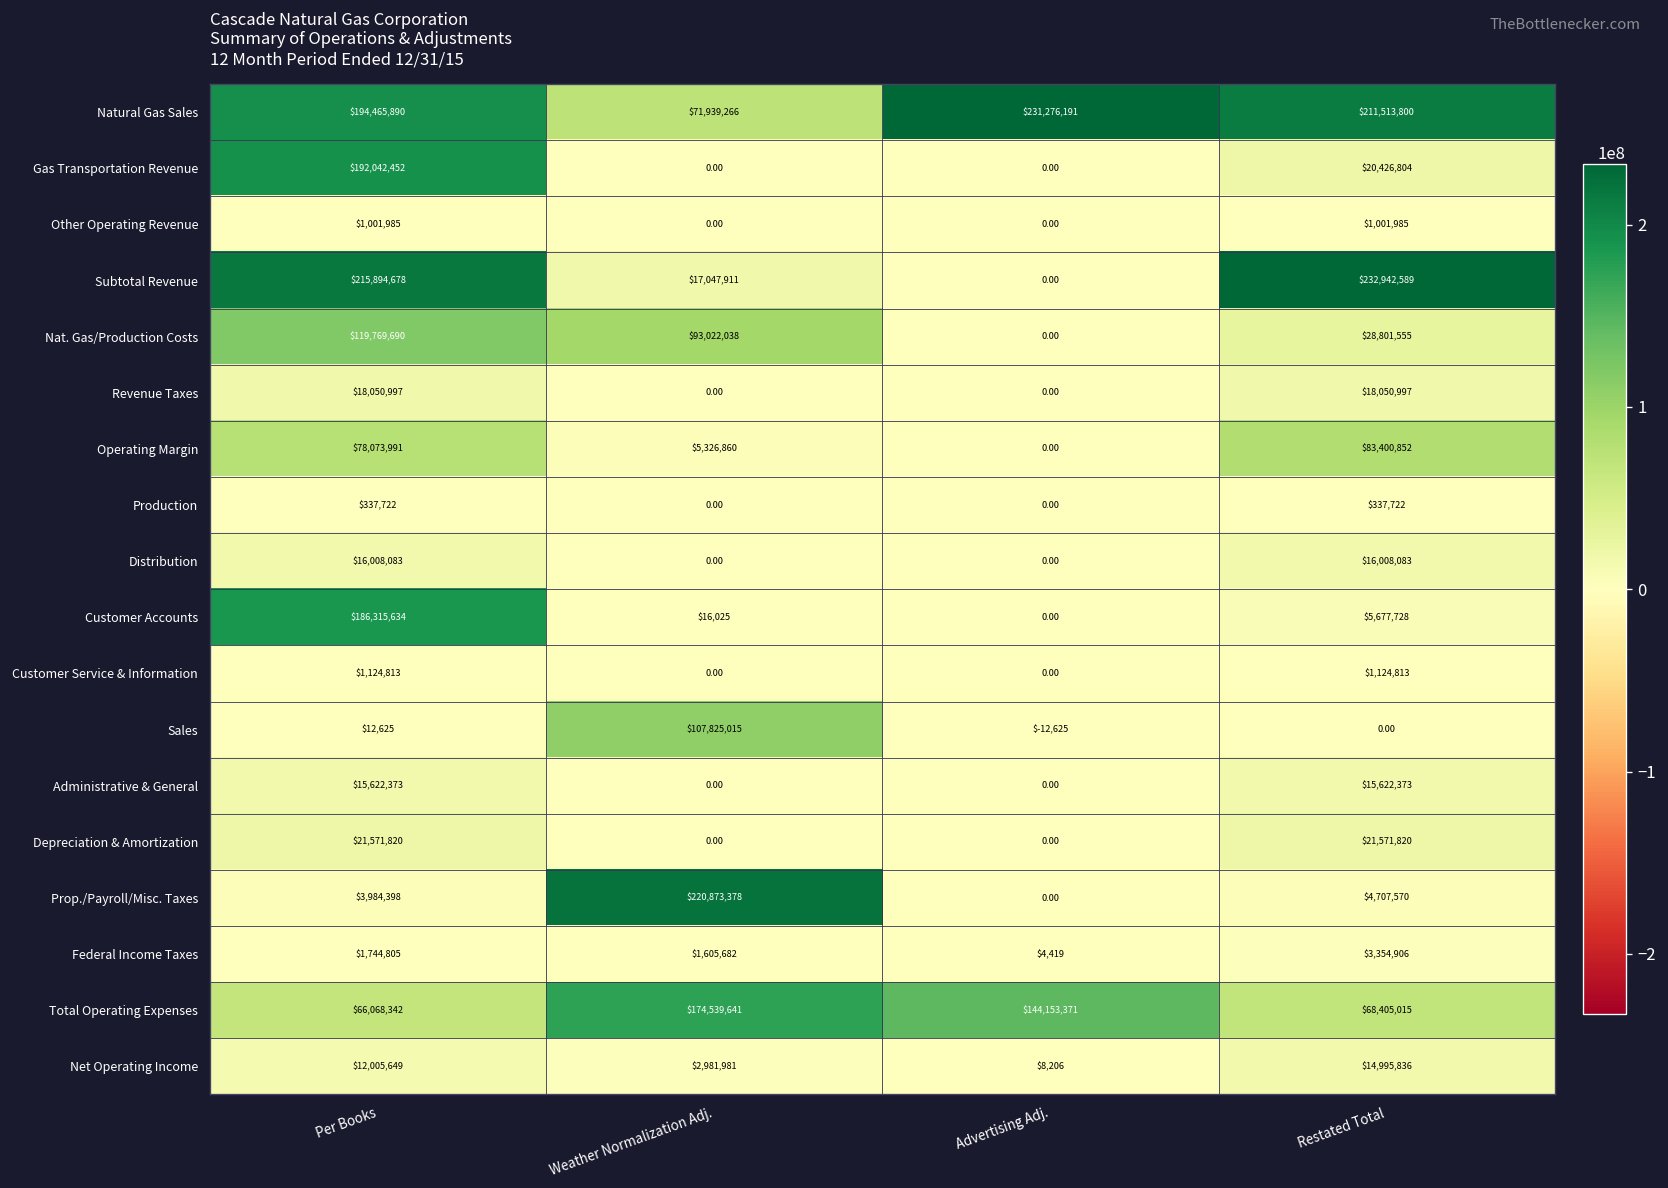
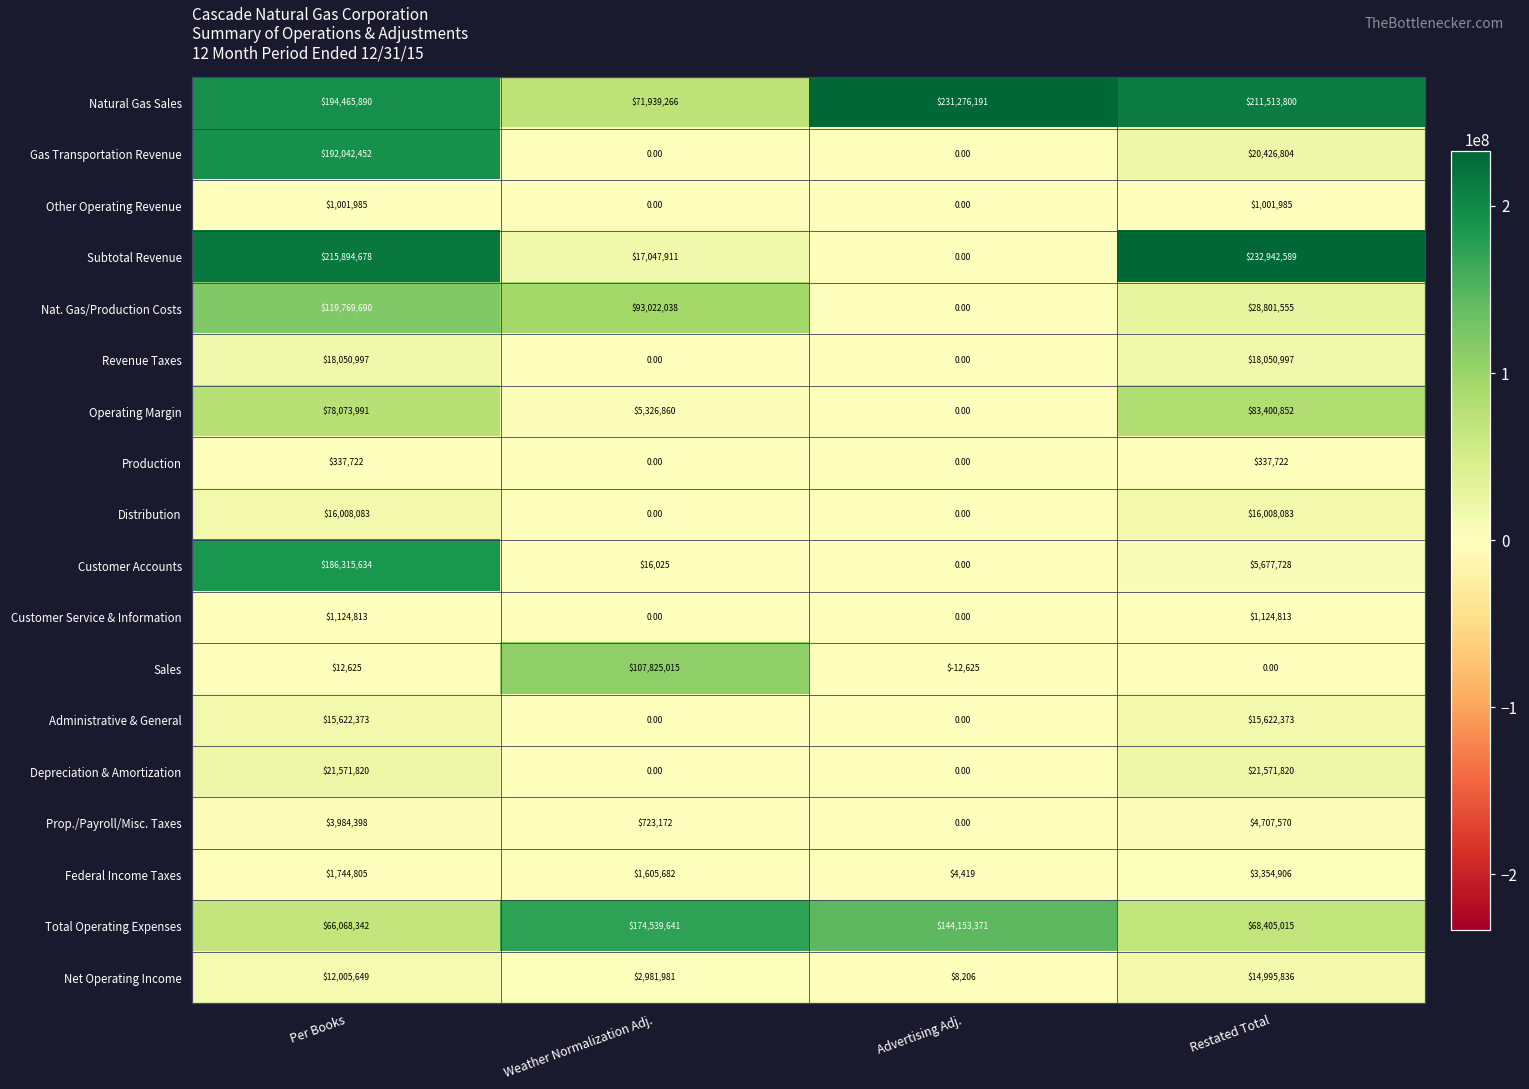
  {
    "Natural Gas Sales": {
      "Per Books": "$194,465,890",
      "Weather Normalization Adj.": "$71,939,266",
      "Advertising Adj.": "$231,276,191",
      "Restated Total": "$211,513,800"
    },
    "Gas Transportation Revenue": {
      "Per Books": "$192,042,452",
      "Weather Normalization Adj.": "0.00",
      "Advertising Adj.": "0.00",
      "Restated Total": "$20,426,804"
    },
    "Other Operating Revenue": {
      "Per Books": "$1,001,985",
      "Weather Normalization Adj.": "0.00",
      "Advertising Adj.": "0.00",
      "Restated Total": "$1,001,985"
    },
    "Subtotal Revenue": {
      "Per Books": "$215,894,678",
      "Weather Normalization Adj.": "$17,047,911",
      "Advertising Adj.": "0.00",
      "Restated Total": "$232,942,589"
    },
    "Nat. Gas/Production Costs": {
      "Per Books": "$119,769,690",
      "Weather Normalization Adj.": "$93,022,038",
      "Advertising Adj.": "0.00",
      "Restated Total": "$28,801,555"
    },
    "Revenue Taxes": {
      "Per Books": "$18,050,997",
      "Weather Normalization Adj.": "0.00",
      "Advertising Adj.": "0.00",
      "Restated Total": "$18,050,997"
    },
    "Operating Margin": {
      "Per Books": "$78,073,991",
      "Weather Normalization Adj.": "$5,326,860",
      "Advertising Adj.": "0.00",
      "Restated Total": "$83,400,852"
    },
    "Production": {
      "Per Books": "$337,722",
      "Weather Normalization Adj.": "0.00",
      "Advertising Adj.": "0.00",
      "Restated Total": "$337,722"
    },
    "Distribution": {
      "Per Books": "$16,008,083",
      "Weather Normalization Adj.": "0.00",
      "Advertising Adj.": "0.00",
      "Restated Total": "$16,008,083"
    },
    "Customer Accounts": {
      "Per Books": "$186,315,634",
      "Weather Normalization Adj.": "$16,025",
      "Advertising Adj.": "0.00",
      "Restated Total": "$5,677,728"
    },
    "Customer Service & Information": {
      "Per Books": "$1,124,813",
      "Weather Normalization Adj.": "0.00",
      "Advertising Adj.": "0.00",
      "Restated Total": "$1,124,813"
    },
    "Sales": {
      "Per Books": "$12,625",
      "Weather Normalization Adj.": "$107,825,015",
      "Advertising Adj.": "$-12,625",
      "Restated Total": "0.00"
    },
    "Administrative & General": {
      "Per Books": "$15,622,373",
      "Weather Normalization Adj.": "0.00",
      "Advertising Adj.": "0.00",
      "Restated Total": "$15,622,373"
    },
    "Depreciation & Amortization": {
      "Per Books": "$21,571,820",
      "Weather Normalization Adj.": "0.00",
      "Advertising Adj.": "0.00",
      "Restated Total": "$21,571,820"
    },
    "Prop./Payroll/Misc. Taxes": {
      "Per Books": "$3,984,398",
-     "Weather Normalization Adj.": "$220,873,378",
+     "Weather Normalization Adj.": "$723,172",
      "Advertising Adj.": "0.00",
      "Restated Total": "$4,707,570"
    },
    "Federal Income Taxes": {
      "Per Books": "$1,744,805",
      "Weather Normalization Adj.": "$1,605,682",
      "Advertising Adj.": "$4,419",
      "Restated Total": "$3,354,906"
    },
    "Total Operating Expenses": {
      "Per Books": "$66,068,342",
      "Weather Normalization Adj.": "$174,539,641",
      "Advertising Adj.": "$144,153,371",
      "Restated Total": "$68,405,015"
    },
    "Net Operating Income": {
      "Per Books": "$12,005,649",
      "Weather Normalization Adj.": "$2,981,981",
      "Advertising Adj.": "$8,206",
      "Restated Total": "$14,995,836"
    }
  }
